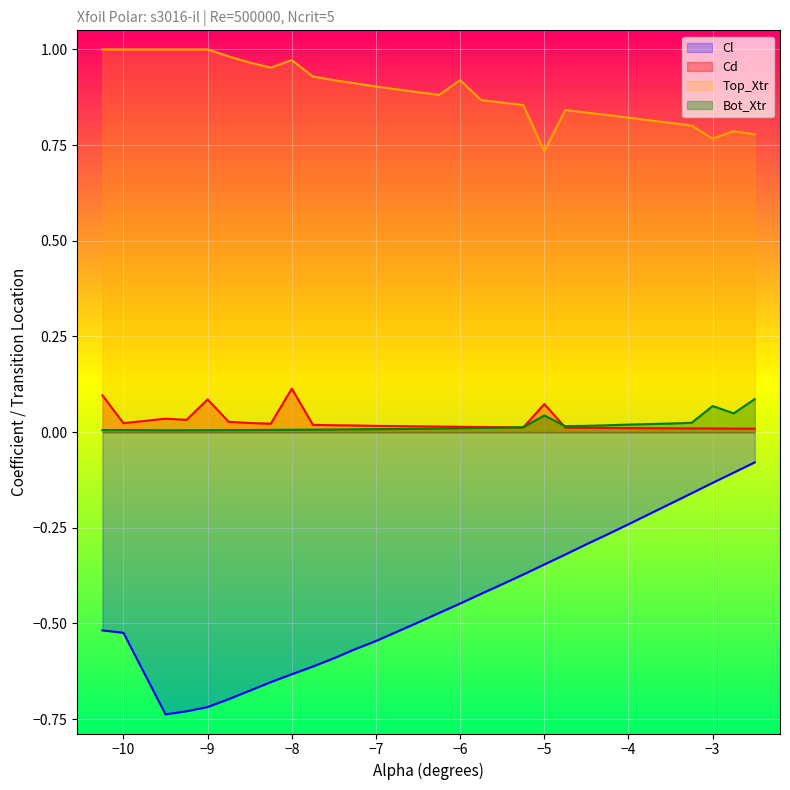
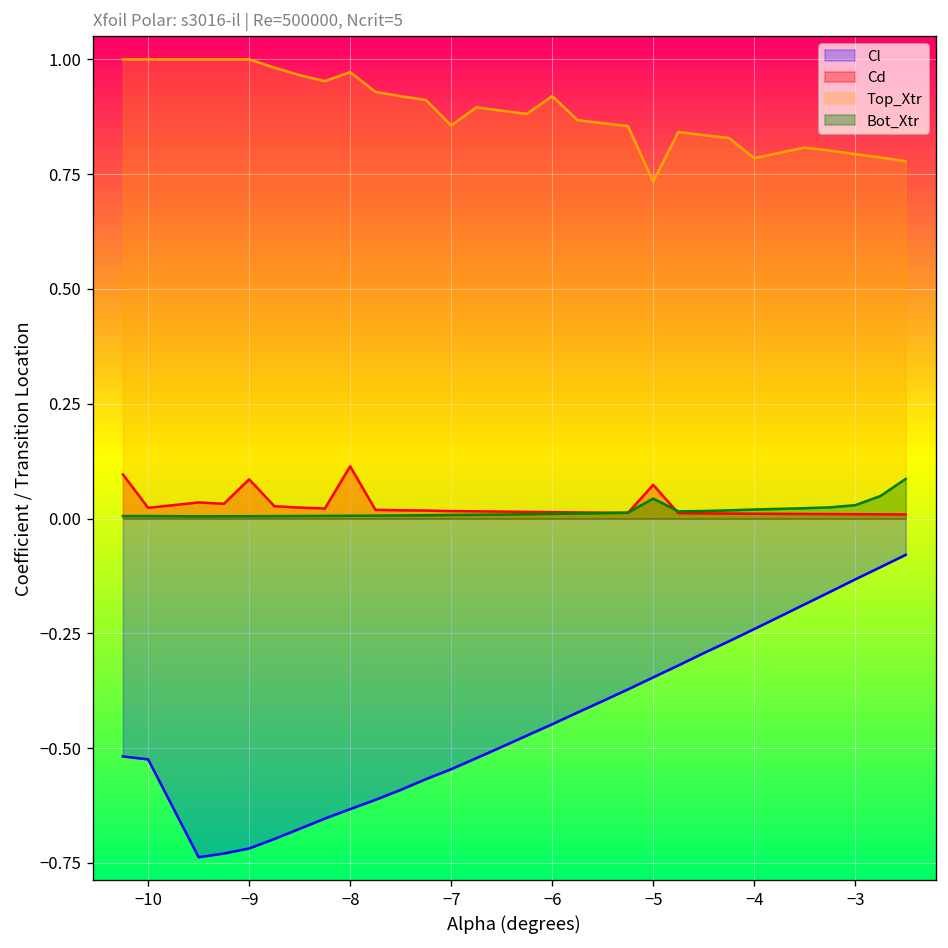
  {
    "Cd": {
      "−10": 0.02,
      "−9": 0.09,
      "−8": 0.11,
      "−7": 0.02,
      "−5": 0.07,
      "−4": 0.01,
      "−3": 0.01
    },
    "Top_Xtr": {
      "−10": 1.00,
      "−9": 1.00,
      "−8": 0.97,
-     "−7": 0.90,
+     "−7": 0.86,
      "−6": 0.92,
      "−5": 0.73,
-     "−4": 0.82,
-     "−3": 0.77
+     "−4": 0.78,
+     "−3": 0.79
    },
    "Bot_Xtr": {
      "−7": 0.01,
      "−5": 0.04,
      "−4": 0.02,
-     "−3": 0.07
+     "−3": 0.03
    }
  }
